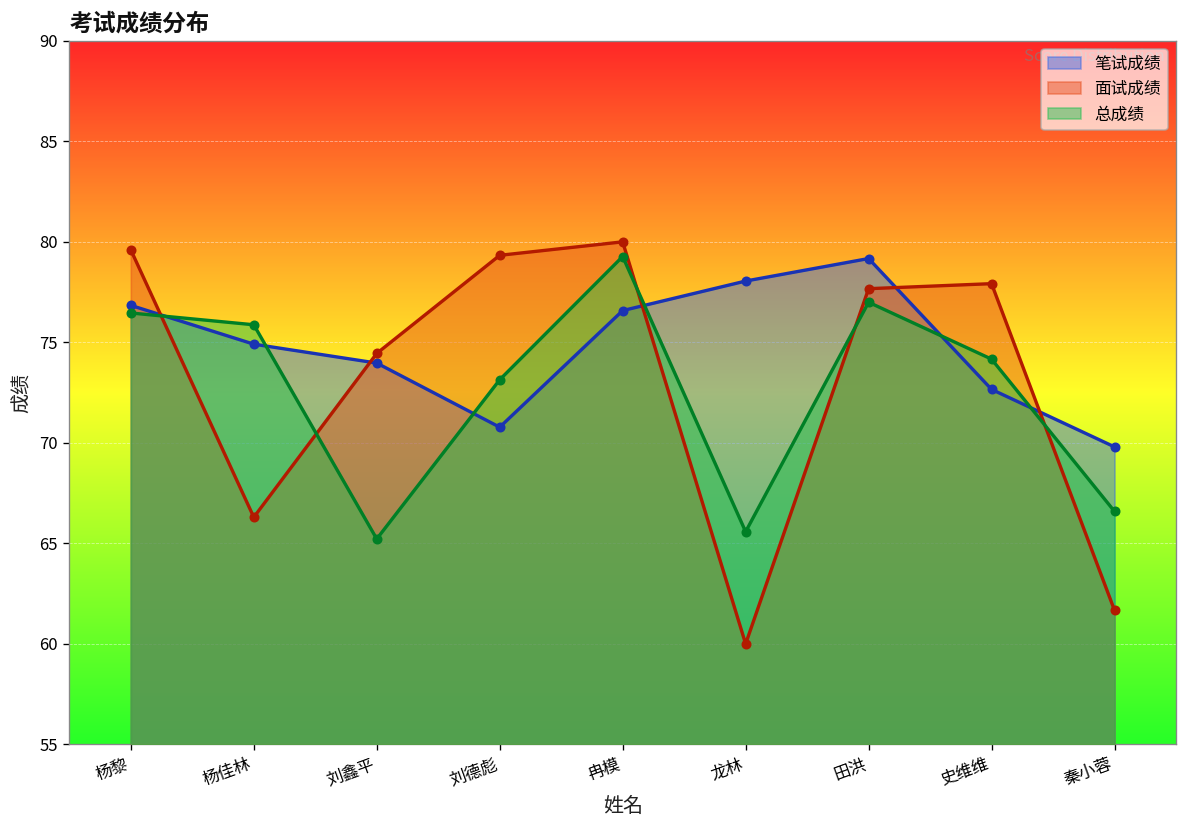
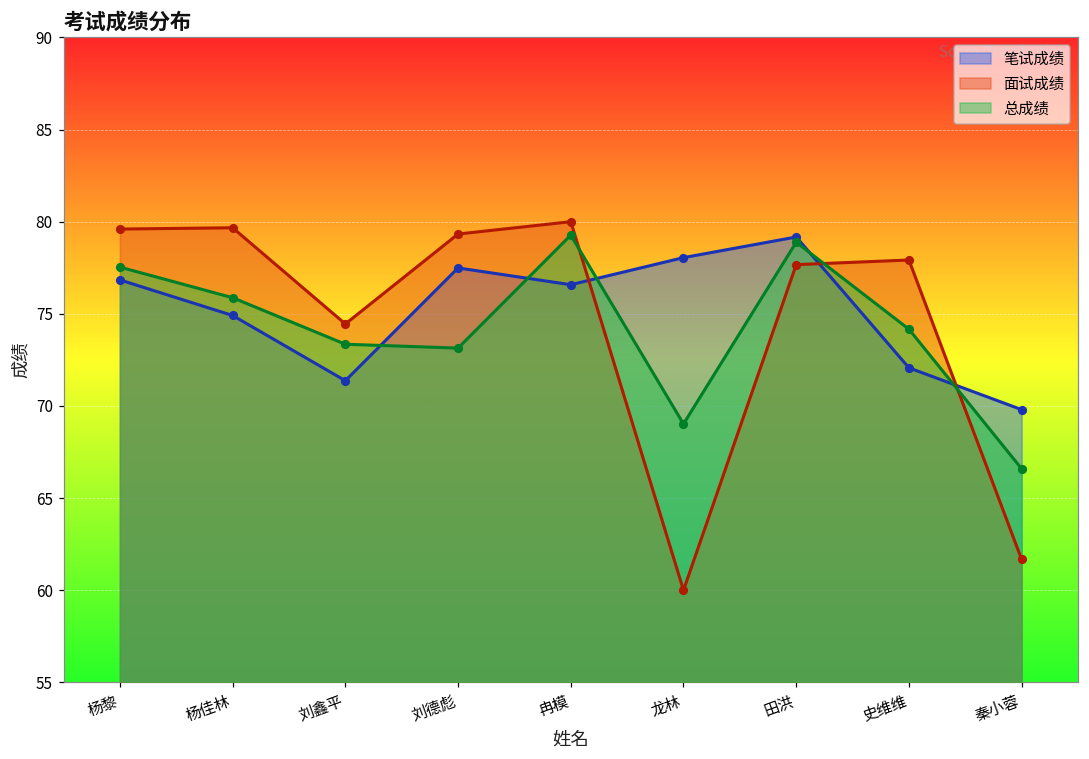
  {
    "笔试成绩": {
      "杨黎": 76.8,
      "杨佳林": 74.9,
-     "刘鑫平": 74.0,
-     "刘德彪": 70.8,
+     "刘鑫平": 71.4,
+     "刘德彪": 77.5,
      "冉模": 76.6,
      "龙林": 78.1,
      "田洪": 79.2,
-     "史维维": 72.7,
+     "史维维": 72.1,
      "秦小蓉": 69.8
    },
    "面试成绩": {
      "杨黎": 79.6,
-     "杨佳林": 66.3,
+     "杨佳林": 79.7,
      "刘鑫平": 74.5,
      "刘德彪": 79.3,
      "冉模": 80.0,
      "龙林": 60.0,
      "田洪": 77.7,
      "史维维": 77.9,
      "秦小蓉": 61.7
    },
    "总成绩": {
-     "杨黎": 76.5,
+     "杨黎": 77.5,
      "杨佳林": 75.9,
-     "刘鑫平": 65.2,
+     "刘鑫平": 73.4,
      "刘德彪": 73.1,
      "冉模": 79.3,
-     "龙林": 65.6,
-     "田洪": 77.0,
+     "龙林": 69.0,
+     "田洪": 78.9,
      "史维维": 74.2,
      "秦小蓉": 66.6
    }
  }
